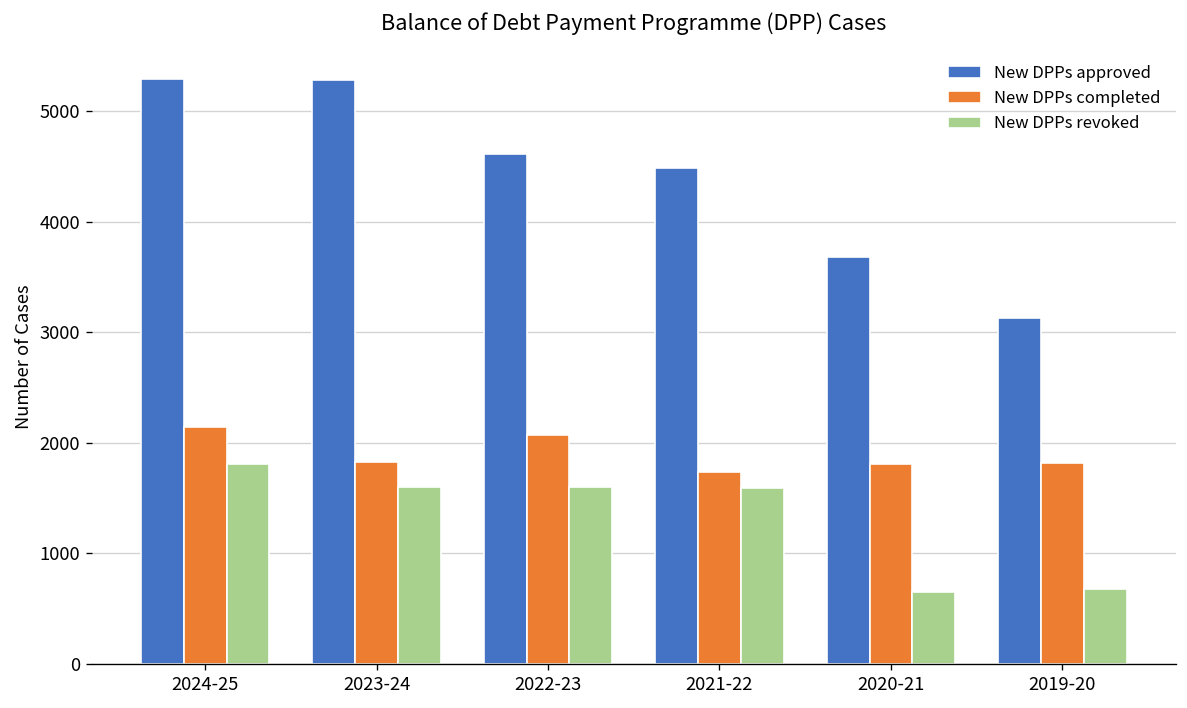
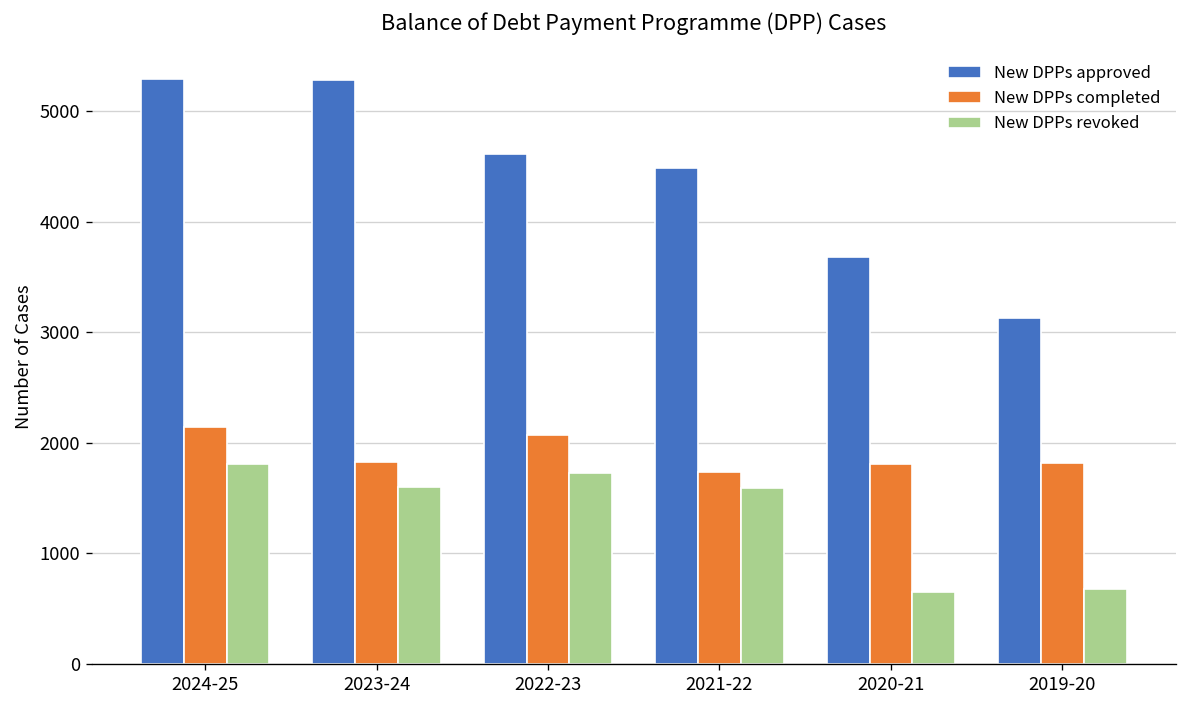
  {
    "New DPPs approved": {
      "2024-25": 5300,
      "2023-24": 5300,
      "2022-23": 4600,
      "2021-22": 4500,
      "2020-21": 3700,
      "2019-20": 3100
    },
    "New DPPs completed": {
      "2024-25": 2100,
      "2023-24": 1800,
      "2022-23": 2100,
      "2021-22": 1700,
      "2020-21": 1800,
      "2019-20": 1800
    },
    "New DPPs revoked": {
      "2024-25": 1800,
      "2023-24": 1600,
-     "2022-23": 1600,
+     "2022-23": 1700,
      "2021-22": 1600,
      "2020-21": 600,
      "2019-20": 700
    }
  }
